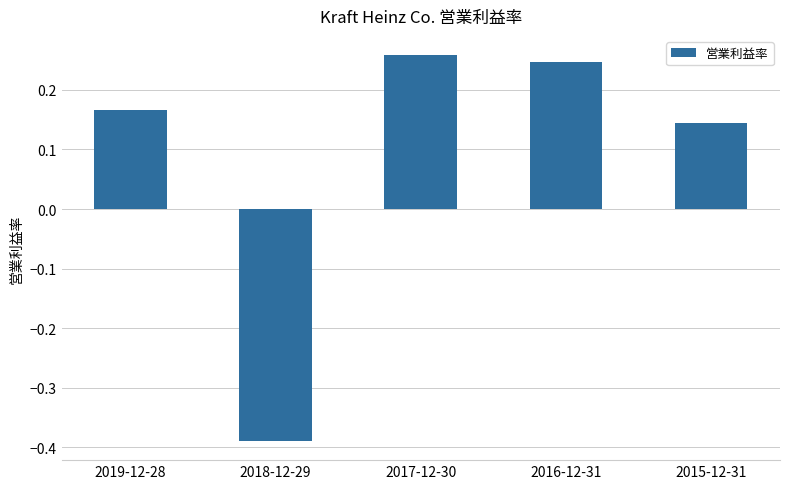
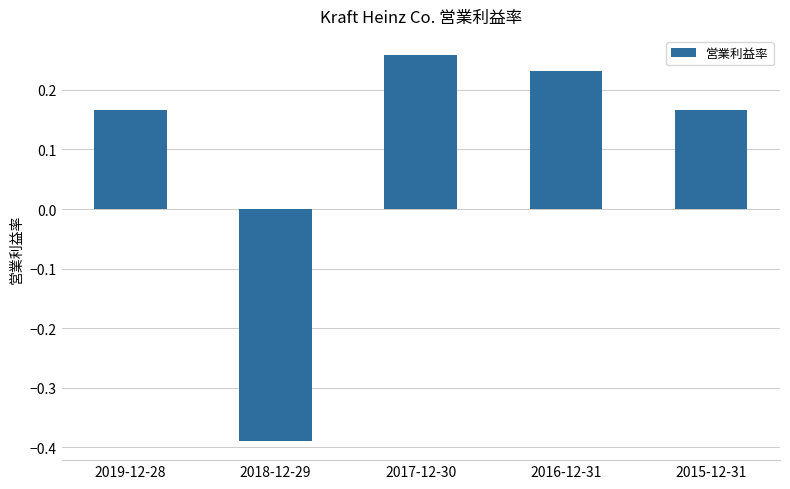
  {
    "2019-12-28": 0.17,
    "2018-12-29": -0.39,
    "2017-12-30": 0.26,
-   "2016-12-31": 0.25,
-   "2015-12-31": 0.14
+   "2016-12-31": 0.23,
+   "2015-12-31": 0.17
  }
